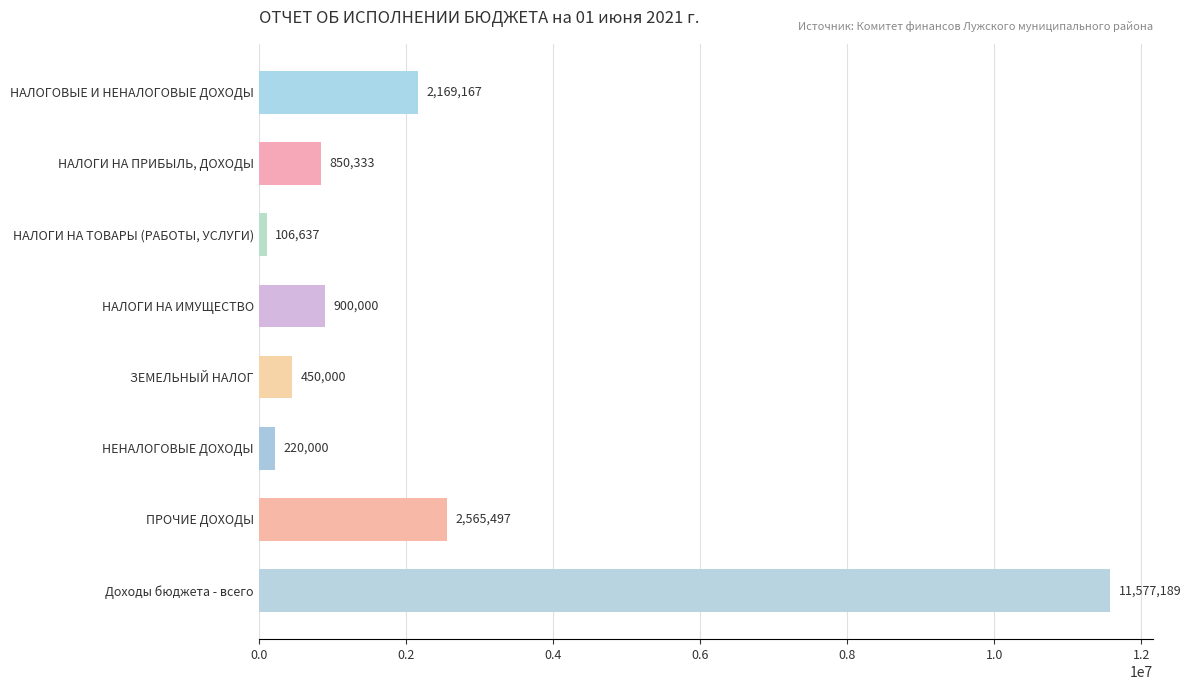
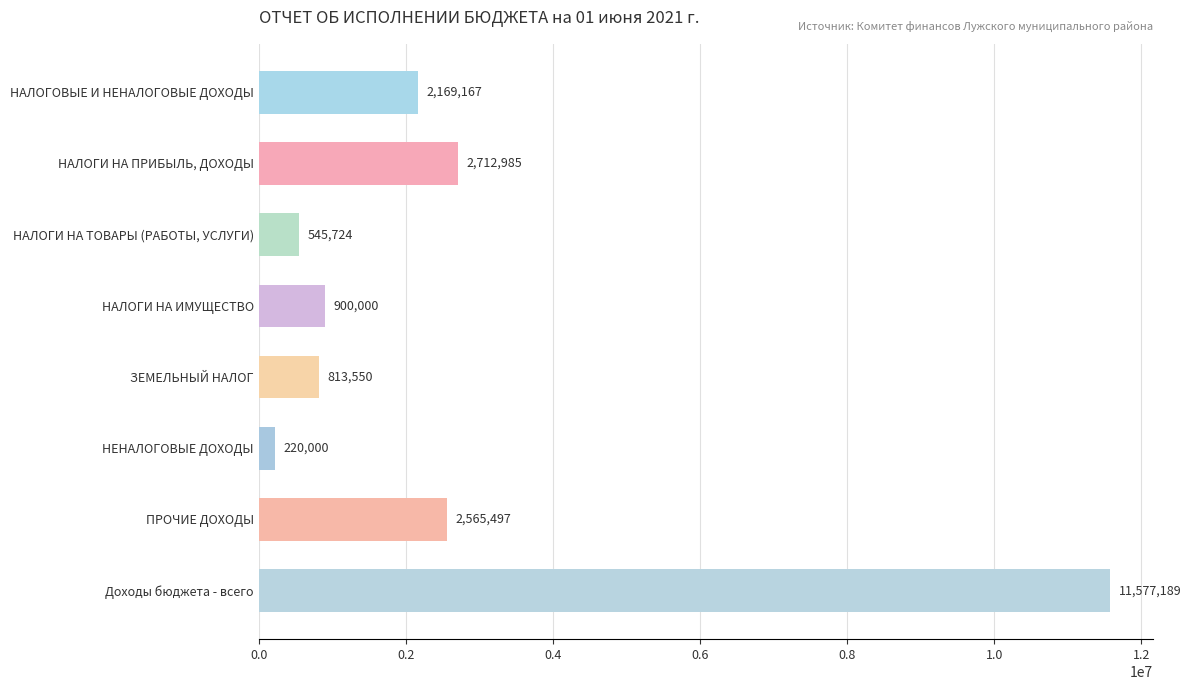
  {
    "НАЛОГОВЫЕ И НЕНАЛОГОВЫЕ ДОХОДЫ": "2,169,167",
-   "НАЛОГИ НА ПРИБЫЛЬ, ДОХОДЫ": "850,333",
-   "НАЛОГИ НА ТОВАРЫ (РАБОТЫ, УСЛУГИ)": "106,637",
+   "НАЛОГИ НА ПРИБЫЛЬ, ДОХОДЫ": "2,712,985",
+   "НАЛОГИ НА ТОВАРЫ (РАБОТЫ, УСЛУГИ)": "545,724",
    "НАЛОГИ НА ИМУЩЕСТВО": "900,000",
-   "ЗЕМЕЛЬНЫЙ НАЛОГ": "450,000",
+   "ЗЕМЕЛЬНЫЙ НАЛОГ": "813,550",
    "НЕНАЛОГОВЫЕ ДОХОДЫ": "220,000",
    "ПРОЧИЕ ДОХОДЫ": "2,565,497",
    "Доходы бюджета - всего": "11,577,189"
  }
